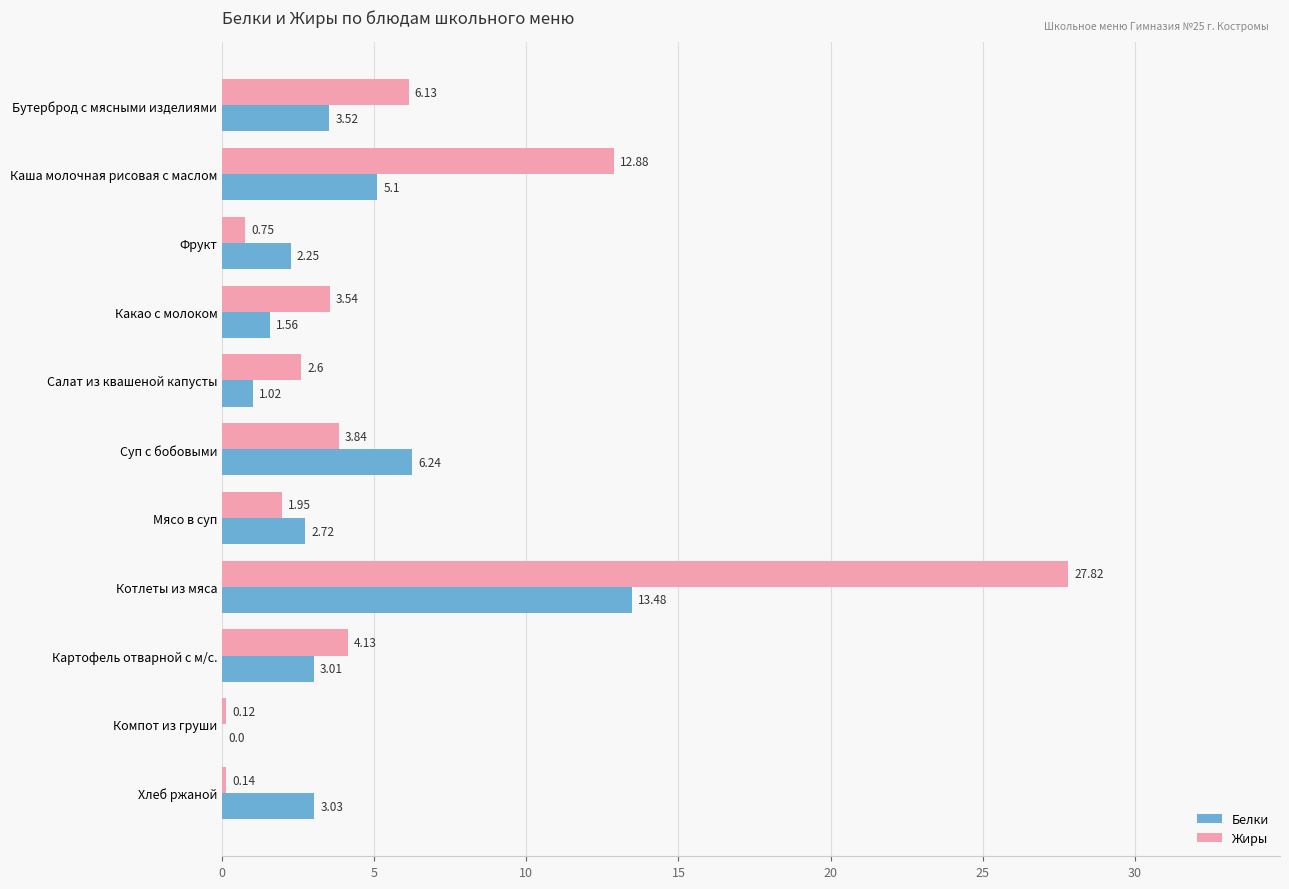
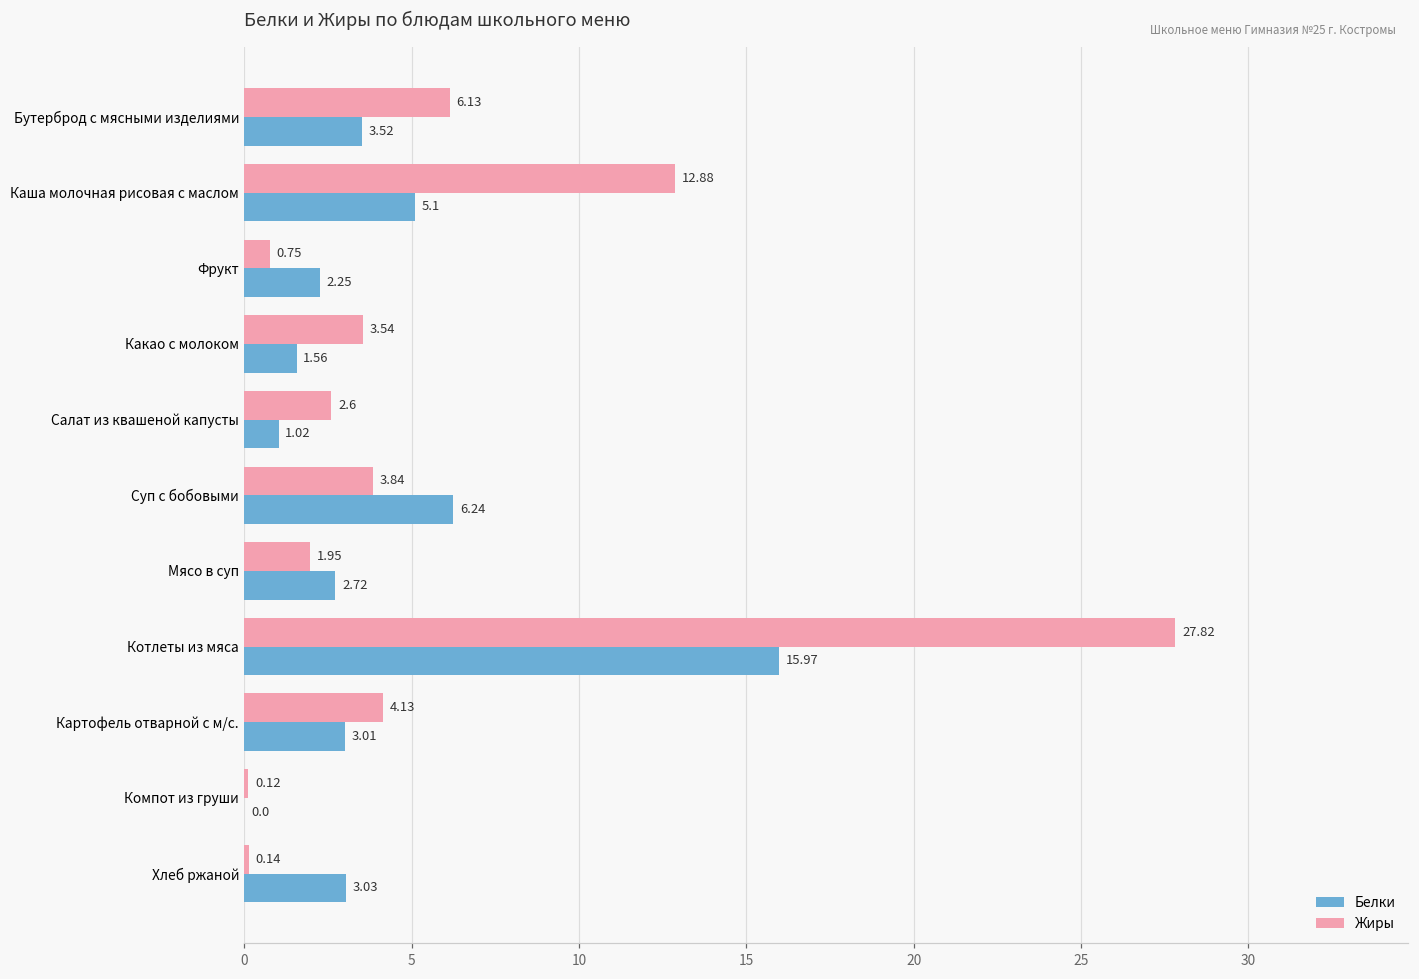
  {
    "Белки": {
      "Бутерброд с мясными изделиями": 3.52,
      "Каша молочная рисовая с маслом": 5.1,
      "Фрукт": 2.25,
      "Какао с молоком": 1.56,
      "Салат из квашеной капусты": 1.02,
      "Суп с бобовыми": 6.24,
      "Мясо в суп": 2.72,
-     "Котлеты из мяса": 13.48,
+     "Котлеты из мяса": 15.97,
      "Картофель отварной с м/с.": 3.01,
      "Компот из груши": 0.0,
      "Хлеб ржаной": 3.03
    },
    "Жиры": {
      "Бутерброд с мясными изделиями": 6.13,
      "Каша молочная рисовая с маслом": 12.88,
      "Фрукт": 0.75,
      "Какао с молоком": 3.54,
      "Салат из квашеной капусты": 2.6,
      "Суп с бобовыми": 3.84,
      "Мясо в суп": 1.95,
      "Котлеты из мяса": 27.82,
      "Картофель отварной с м/с.": 4.13,
      "Компот из груши": 0.12,
      "Хлеб ржаной": 0.14
    }
  }
